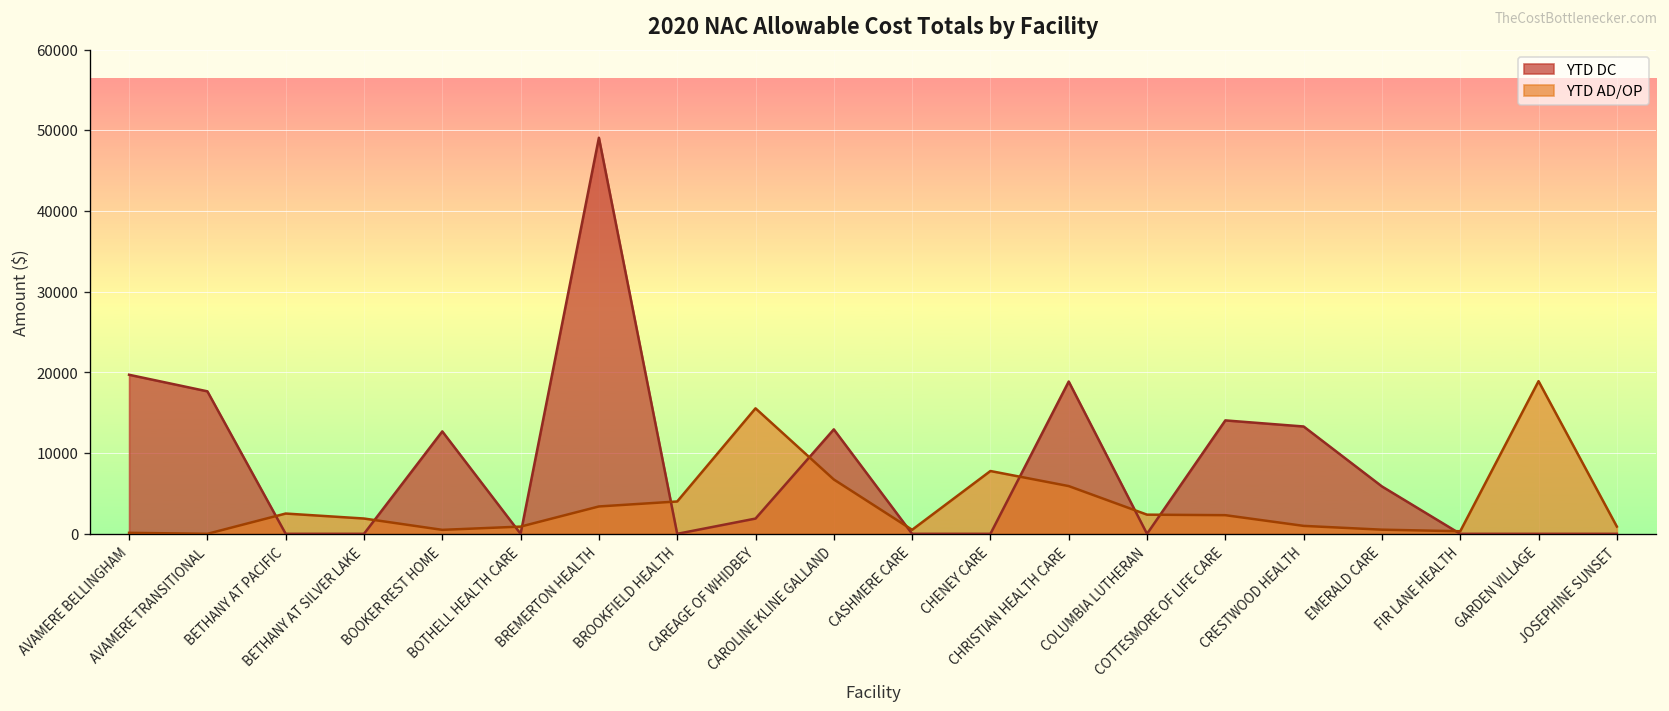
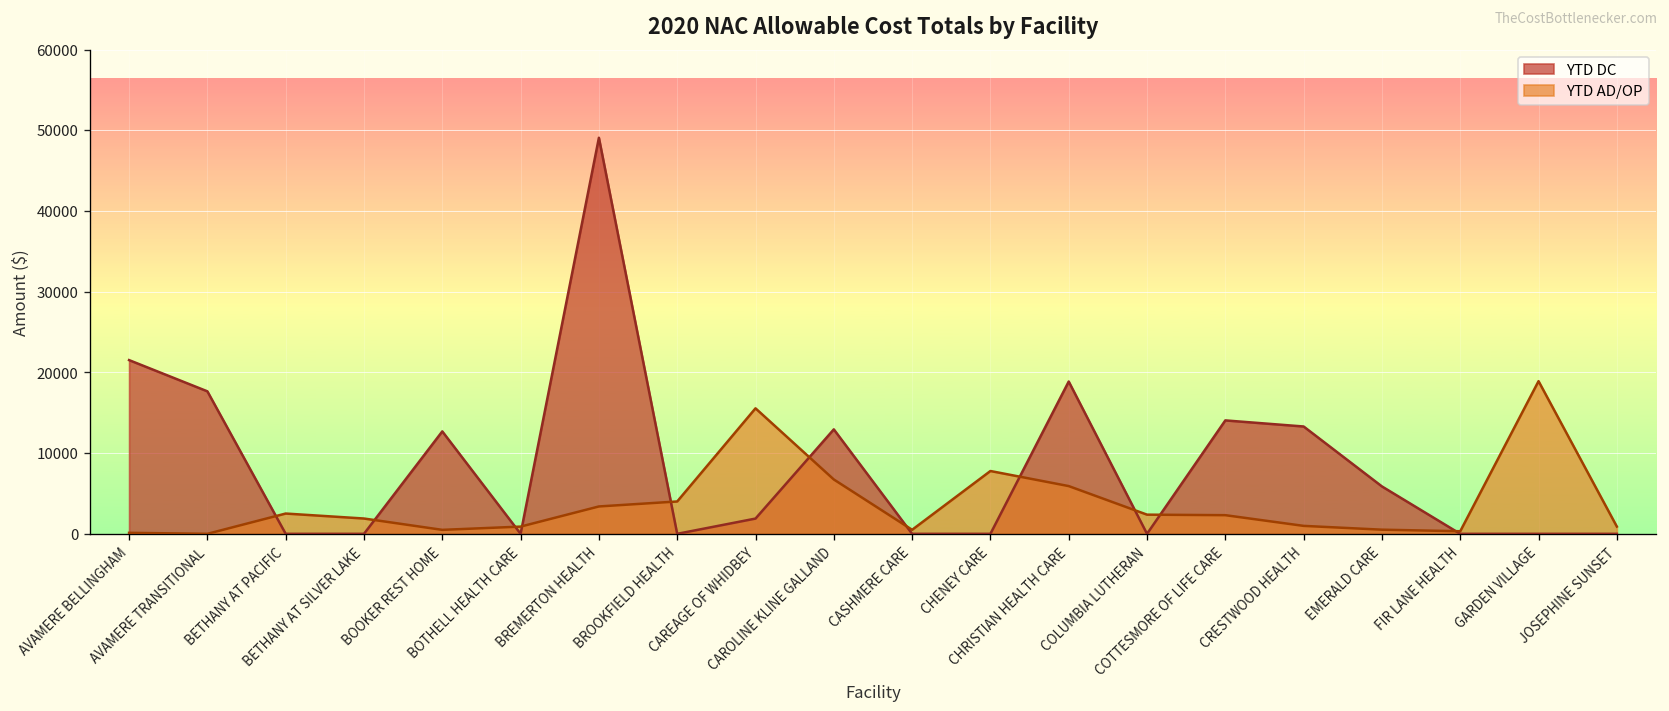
  {
    "YTD DC": {
-     "AVAMERE BELLINGHAM": 20000,
+     "AVAMERE BELLINGHAM": 22000,
      "AVAMERE TRANSITIONAL": 18000,
      "BETHANY AT PACIFIC": 0,
      "BETHANY AT SILVER LAKE": 0,
      "BOOKER REST HOME": 13000,
      "BOTHELL HEALTH CARE": 0,
      "BREMERTON HEALTH": 49000,
      "BROOKFIELD HEALTH": 0,
      "CAREAGE OF WHIDBEY": 2000,
      "CAROLINE KLINE GALLAND": 13000,
      "CASHMERE CARE": 0,
      "CHENEY CARE": 0,
      "CHRISTIAN HEALTH CARE": 19000,
      "COLUMBIA LUTHERAN": 0,
      "COTTESMORE OF LIFE CARE": 14000,
      "CRESTWOOD HEALTH": 13000,
      "EMERALD CARE": 6000,
      "GARDEN VILLAGE": 0,
      "JOSEPHINE SUNSET": 0
    },
    "YTD AD/OP": {
      "AVAMERE BELLINGHAM": 0,
      "AVAMERE TRANSITIONAL": 0,
      "BETHANY AT PACIFIC": 3000,
      "BETHANY AT SILVER LAKE": 2000,
      "BOOKER REST HOME": 0,
      "BOTHELL HEALTH CARE": 1000,
      "BREMERTON HEALTH": 3000,
      "BROOKFIELD HEALTH": 4000,
      "CAREAGE OF WHIDBEY": 16000,
      "CAROLINE KLINE GALLAND": 7000,
      "CASHMERE CARE": 0,
      "CHENEY CARE": 8000,
      "CHRISTIAN HEALTH CARE": 6000,
      "COLUMBIA LUTHERAN": 2000,
      "COTTESMORE OF LIFE CARE": 2000,
      "CRESTWOOD HEALTH": 1000,
      "EMERALD CARE": 1000,
      "GARDEN VILLAGE": 19000,
      "JOSEPHINE SUNSET": 1000
    }
  }
